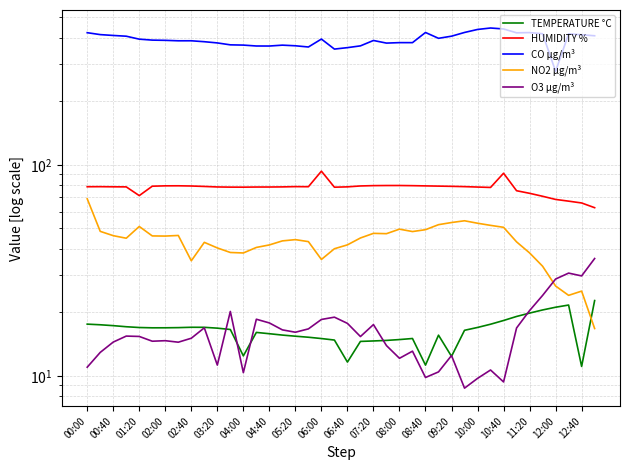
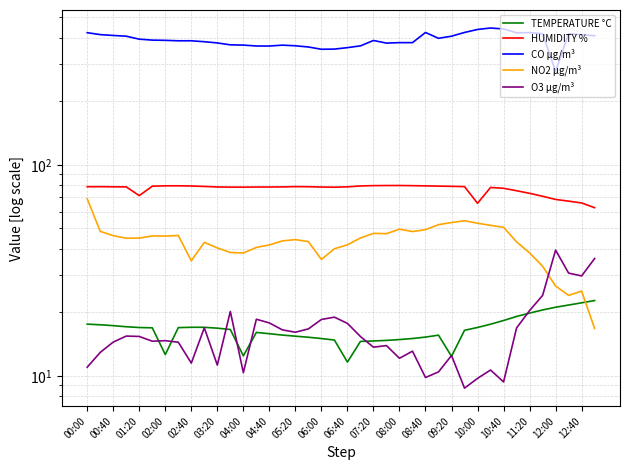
  {
    "TEMPERATURE °C": {
      "00:00": 18,
      "00:40": 17,
      "01:20": 17,
-     "02:00": 17,
+     "02:00": 13,
      "02:40": 17,
      "03:20": 17,
      "04:00": 12,
      "04:40": 16,
      "05:20": 15,
      "06:00": 15,
      "06:40": 12,
      "07:20": 15,
      "08:00": 15,
-     "08:40": 11,
+     "08:40": 15,
      "10:00": 17,
      "10:40": 18,
      "12:00": 21,
-     "12:40": 11
+     "12:40": 22
    },
    "HUMIDITY %": {
      "00:00": 79,
      "00:40": 79,
      "01:20": 71,
      "02:00": 79,
      "02:40": 79,
      "03:20": 78,
      "04:00": 78,
      "04:40": 78,
      "05:20": 79,
-     "06:00": 90,
+     "06:00": 78,
      "06:40": 79,
      "07:20": 80,
      "08:00": 80,
      "08:40": 79,
      "09:20": 79,
-     "10:00": 78,
-     "10:40": 91,
+     "10:00": 66,
+     "10:40": 77,
      "11:20": 73,
      "12:00": 68,
      "12:40": 66
    },
    "CO µg/m³": {
      "00:00": 420,
      "00:40": 410,
      "01:20": 390,
      "02:00": 390,
      "02:40": 390,
      "03:20": 380,
      "04:00": 370,
      "04:40": 370,
      "05:20": 370,
-     "06:00": 390,
+     "06:00": 350,
      "06:40": 360,
      "07:20": 390,
      "08:00": 380,
      "08:40": 420,
      "09:20": 410,
      "10:00": 440
    },
    "NO2 µg/m³": {
      "00:00": 69,
      "00:40": 46,
-     "01:20": 51,
+     "01:20": 45,
      "02:00": 46,
      "02:40": 35,
      "03:20": 40,
      "04:00": 38,
      "04:40": 42,
      "05:20": 44,
      "06:00": 36,
      "06:40": 42,
      "07:20": 47,
      "08:00": 50,
      "08:40": 49,
      "09:20": 53,
      "10:00": 53,
      "10:40": 51,
      "11:20": 38,
      "12:00": 27,
      "12:40": 25
    },
    "O3 µg/m³": {
      "00:00": 11,
      "00:40": 14,
      "01:20": 15,
      "02:00": 15,
-     "02:40": 15,
+     "02:40": 11,
      "03:20": 11,
      "04:00": 10,
      "04:40": 18,
      "05:20": 16,
      "06:00": 18,
      "06:40": 18,
-     "07:20": 17,
+     "07:20": 14,
      "08:00": 12,
      "08:40": 10,
      "10:00": 10,
      "10:40": 9,
-     "12:00": 29,
+     "12:00": 39,
      "12:40": 30
    }
  }
